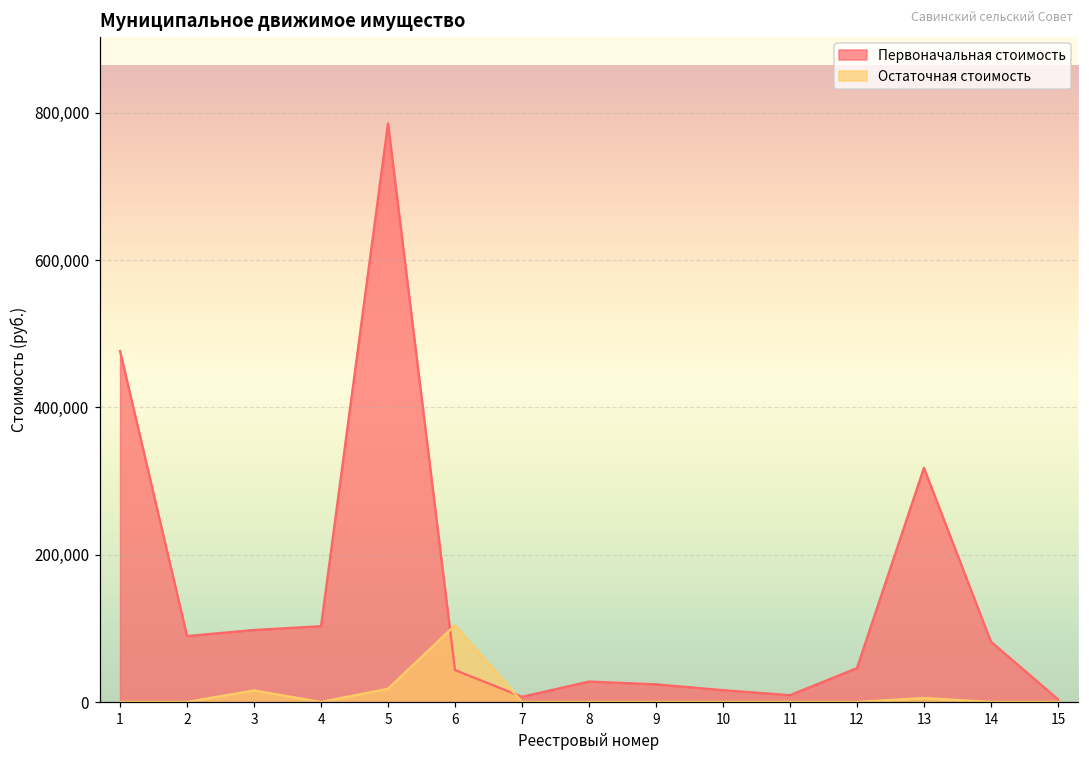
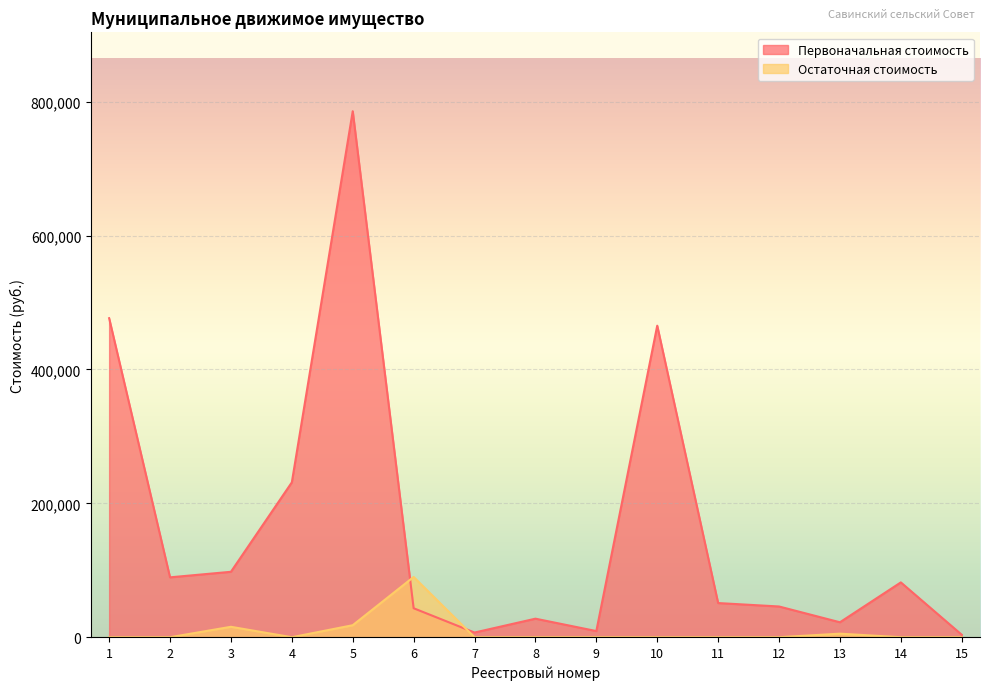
  {
    "Первоначальная стоимость": {
      "1": "480,000",
      "2": "90,000",
      "3": "100,000",
-     "4": "100,000",
+     "4": "230,000",
      "5": "790,000",
      "6": "40,000",
      "7": "10,000",
      "8": "30,000",
-     "9": "20,000",
-     "10": "20,000",
-     "11": "10,000",
+     "9": "10,000",
+     "10": "470,000",
+     "11": "50,000",
      "12": "50,000",
-     "13": "320,000",
+     "13": "20,000",
      "14": "80,000"
    },
    "Остаточная стоимость": {
      "1": "0",
      "2": "0",
      "3": "20,000",
      "4": "0",
      "5": "20,000",
-     "6": "100,000",
+     "6": "90,000",
      "7": "0",
      "8": "0",
      "9": "0",
      "10": "0",
      "11": "0",
      "12": "0",
      "13": "10,000",
      "14": "0"
    }
  }
